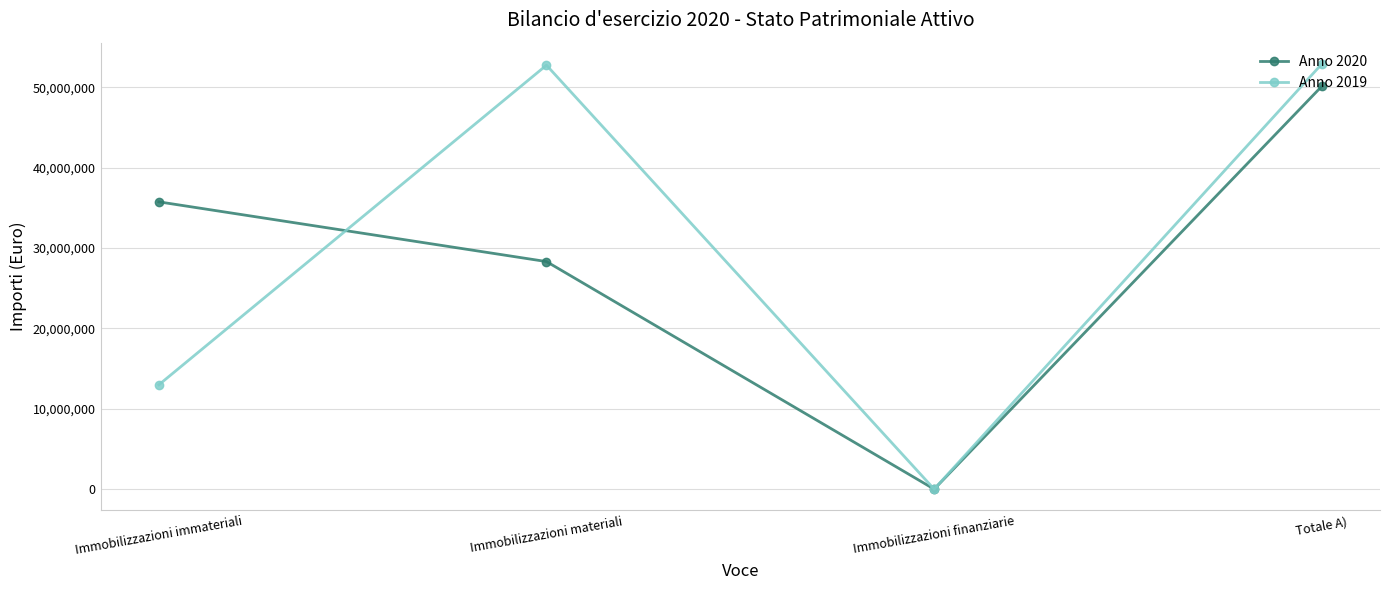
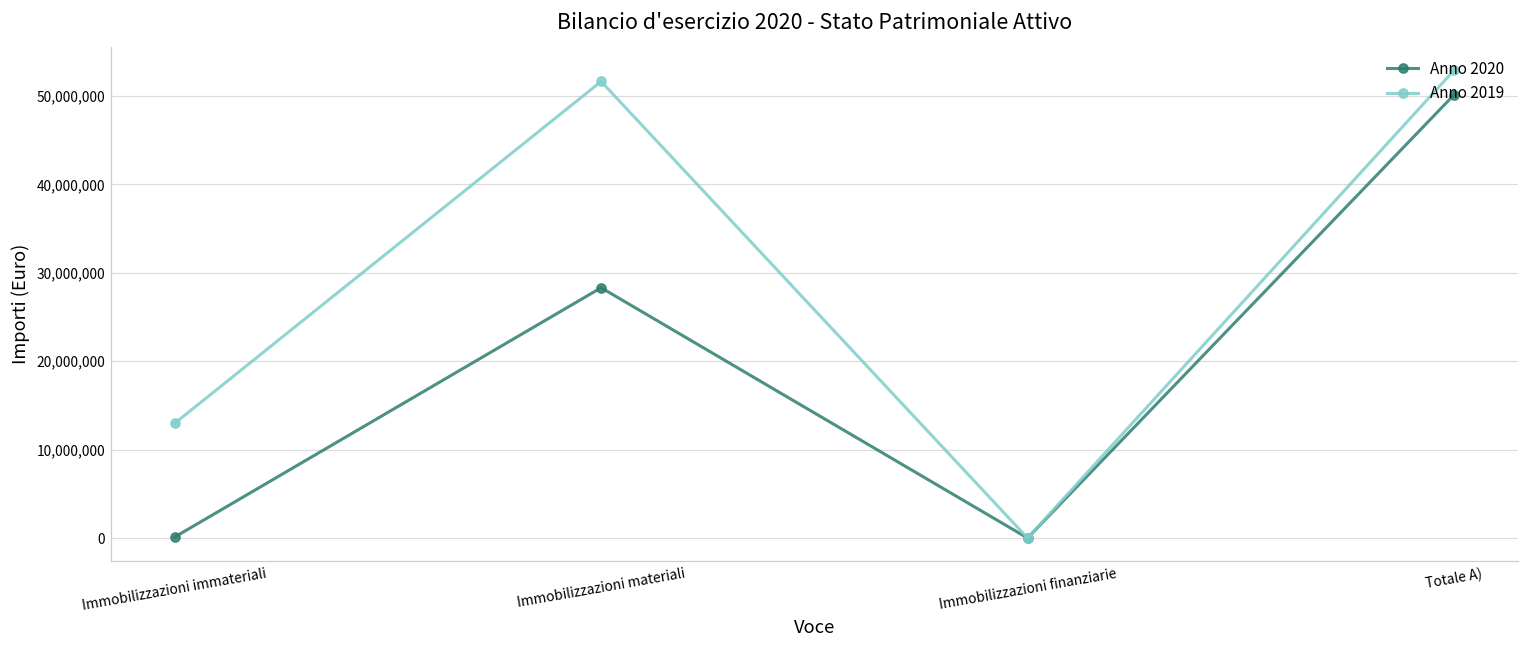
  {
    "Anno 2020": {
-     "Immobilizzazioni immateriali": "36,000,000",
+     "Immobilizzazioni immateriali": "0",
      "Immobilizzazioni materiali": "28,000,000",
      "Totale A)": "50,000,000"
    },
    "Anno 2019": {
      "Immobilizzazioni immateriali": "13,000,000",
-     "Immobilizzazioni materiali": "53,000,000",
+     "Immobilizzazioni materiali": "52,000,000",
      "Totale A)": "53,000,000"
    }
  }
